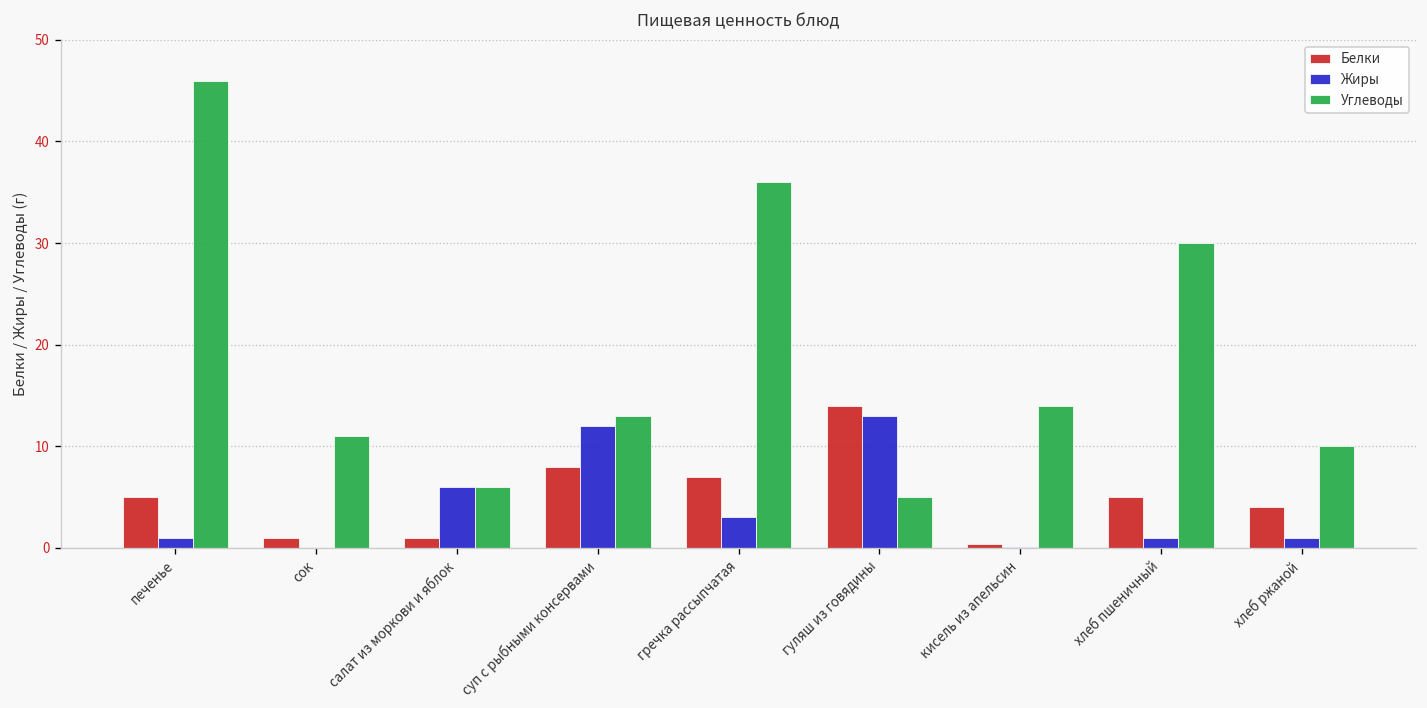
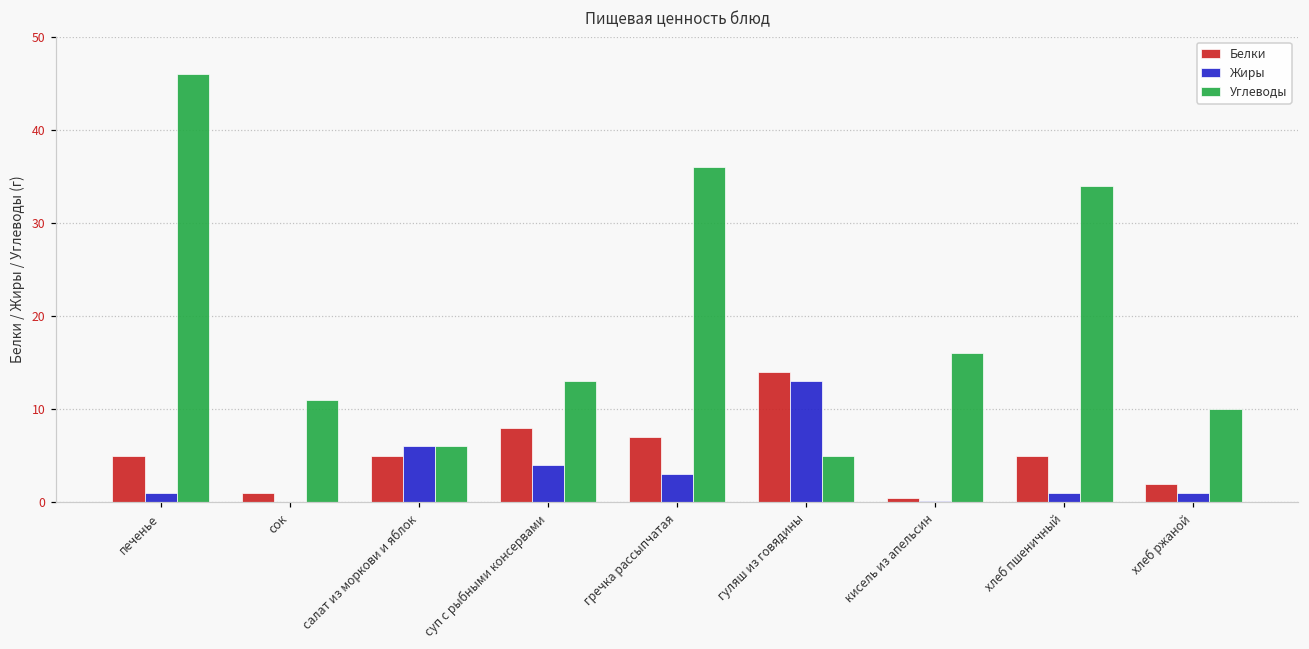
  {
    "Белки": {
      "печенье": 5,
      "сок": 1,
-     "салат из моркови и яблок": 1,
+     "салат из моркови и яблок": 5,
      "суп с рыбными консервами": 8,
      "гречка рассыпчатая": 7,
      "гуляш из говядины": 14,
      "кисель из апельсин": 0,
      "хлеб пшеничный": 5,
-     "хлеб ржаной": 4
+     "хлеб ржаной": 2
    },
    "Жиры": {
      "печенье": 1,
      "сок": 0,
      "салат из моркови и яблок": 6,
-     "суп с рыбными консервами": 12,
+     "суп с рыбными консервами": 4,
      "гречка рассыпчатая": 3,
      "гуляш из говядины": 13,
      "хлеб пшеничный": 1,
      "хлеб ржаной": 1
    },
    "Углеводы": {
      "печенье": 46,
      "сок": 11,
      "салат из моркови и яблок": 6,
      "суп с рыбными консервами": 13,
      "гречка рассыпчатая": 36,
      "гуляш из говядины": 5,
-     "кисель из апельсин": 14,
-     "хлеб пшеничный": 30,
+     "кисель из апельсин": 16,
+     "хлеб пшеничный": 34,
      "хлеб ржаной": 10
    }
  }
